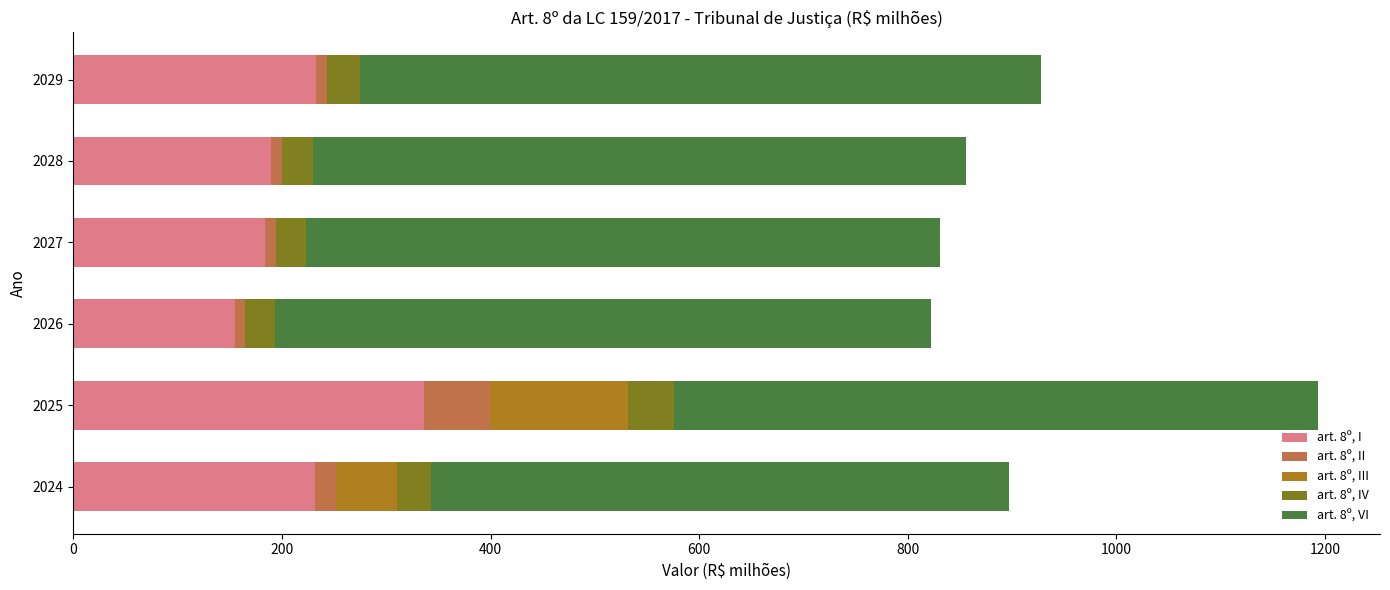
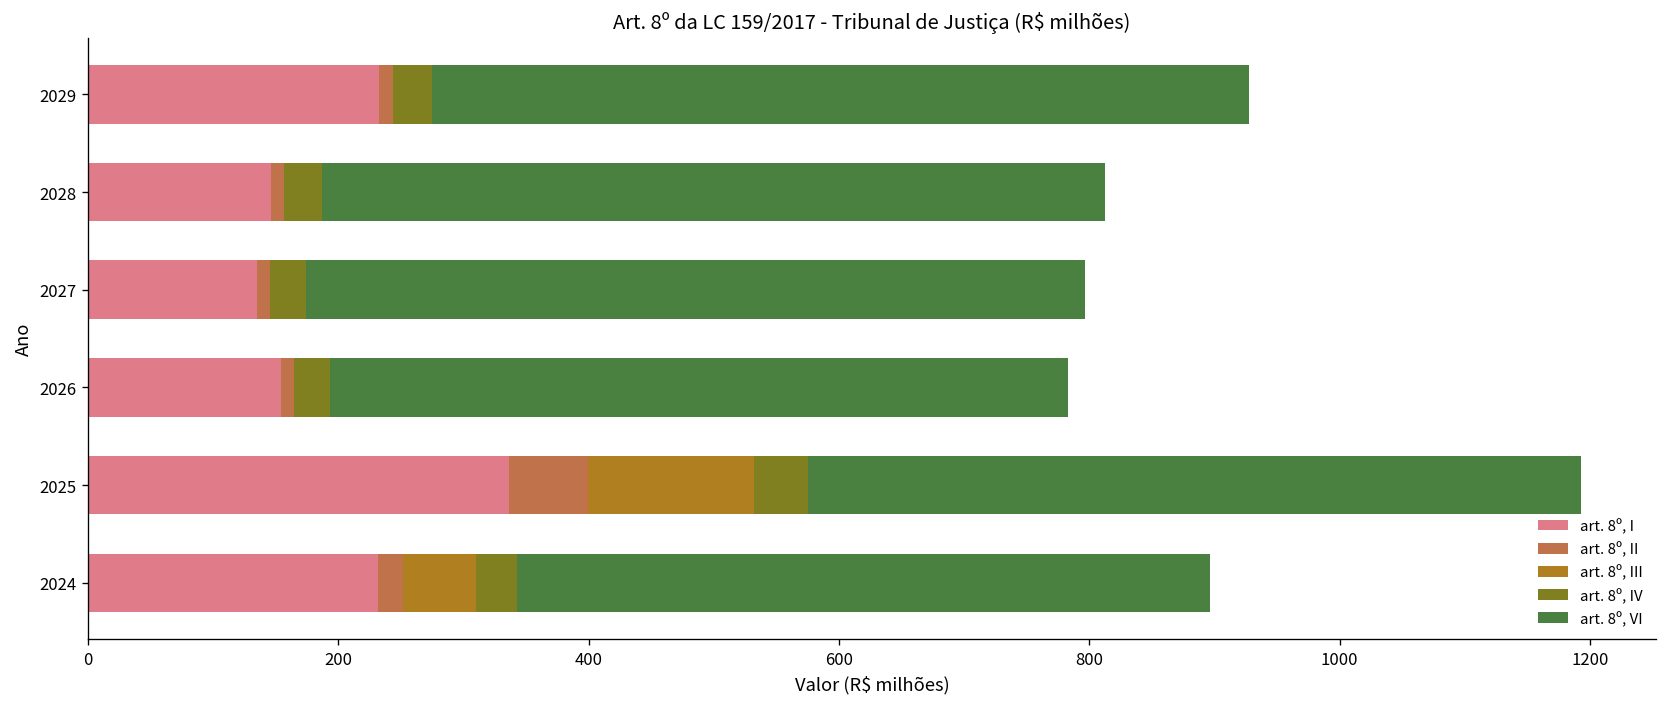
  {
    "art. 8º, I": {
      "2029": 232,
-     "2028": 189,
-     "2027": 184,
+     "2028": 146,
+     "2027": 135,
      "2026": 155,
      "2025": 336,
      "2024": 231
    },
    "art. 8º, VI": {
      "2029": 653,
      "2028": 626,
-     "2027": 608,
-     "2026": 629,
+     "2027": 622,
+     "2026": 590,
      "2025": 617,
      "2024": 554
    }
  }
